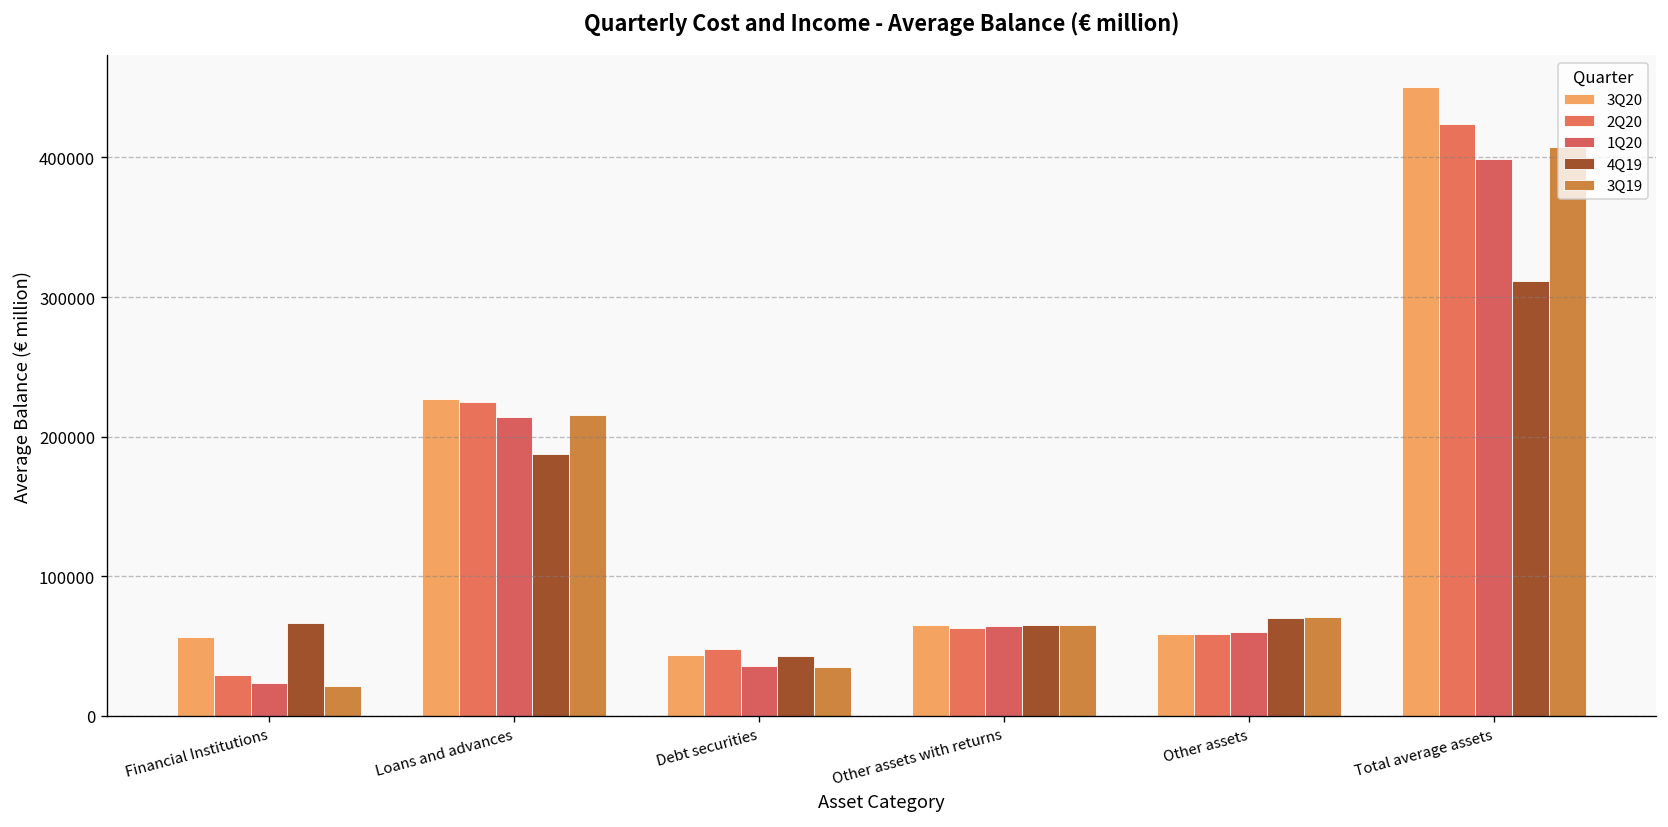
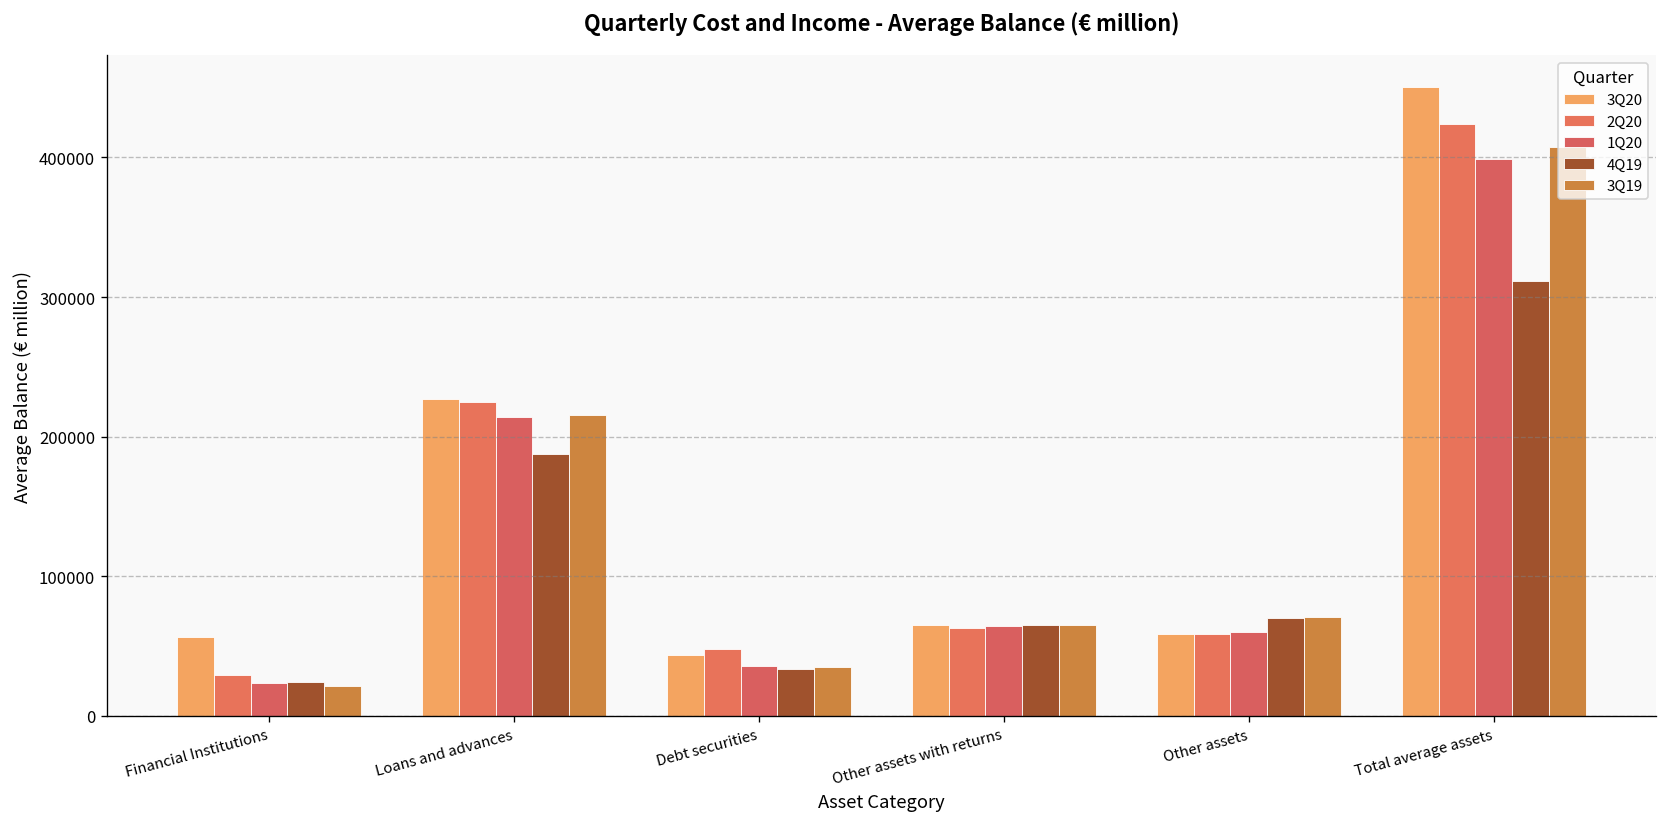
  {
    "4Q19": {
-     "Financial Institutions": 66000,
+     "Financial Institutions": 24000,
      "Loans and advances": 188000,
-     "Debt securities": 43000,
+     "Debt securities": 34000,
      "Other assets with returns": 65000,
      "Other assets": 70000,
      "Total average assets": 312000
    }
  }
